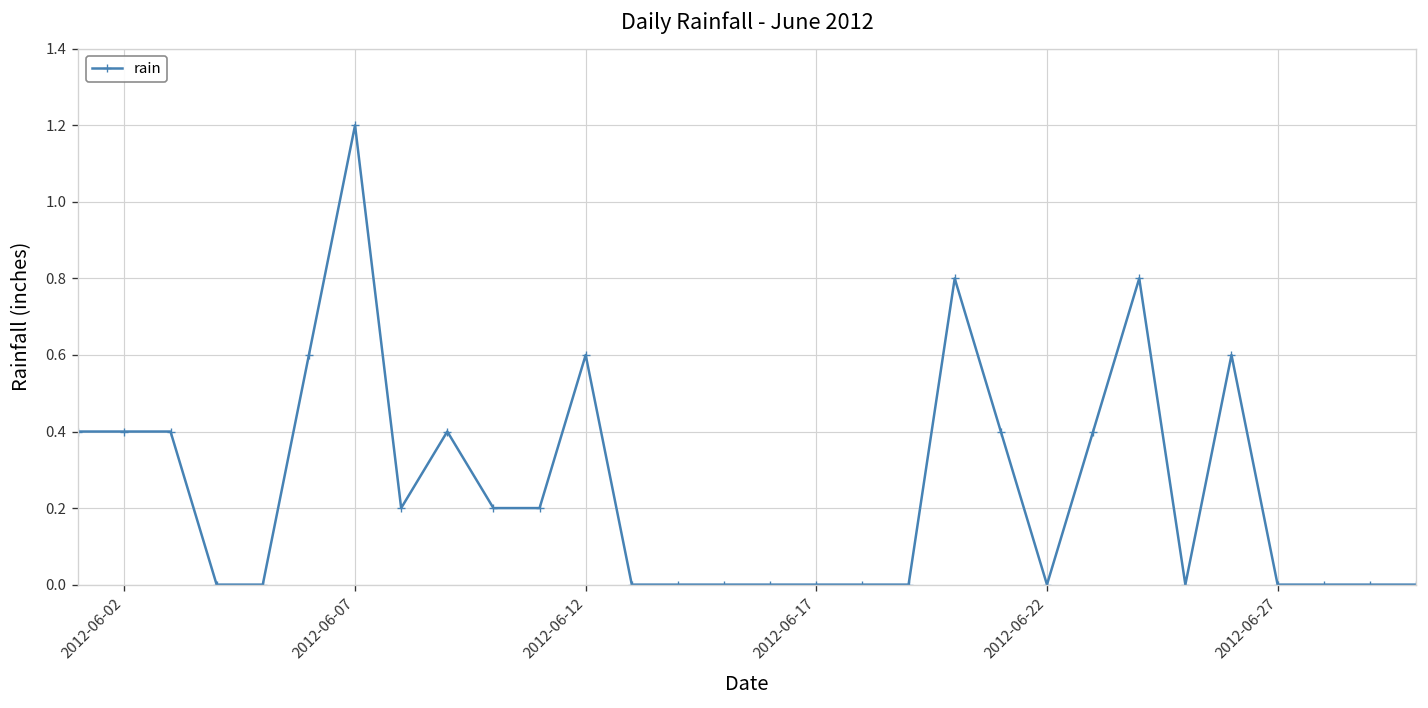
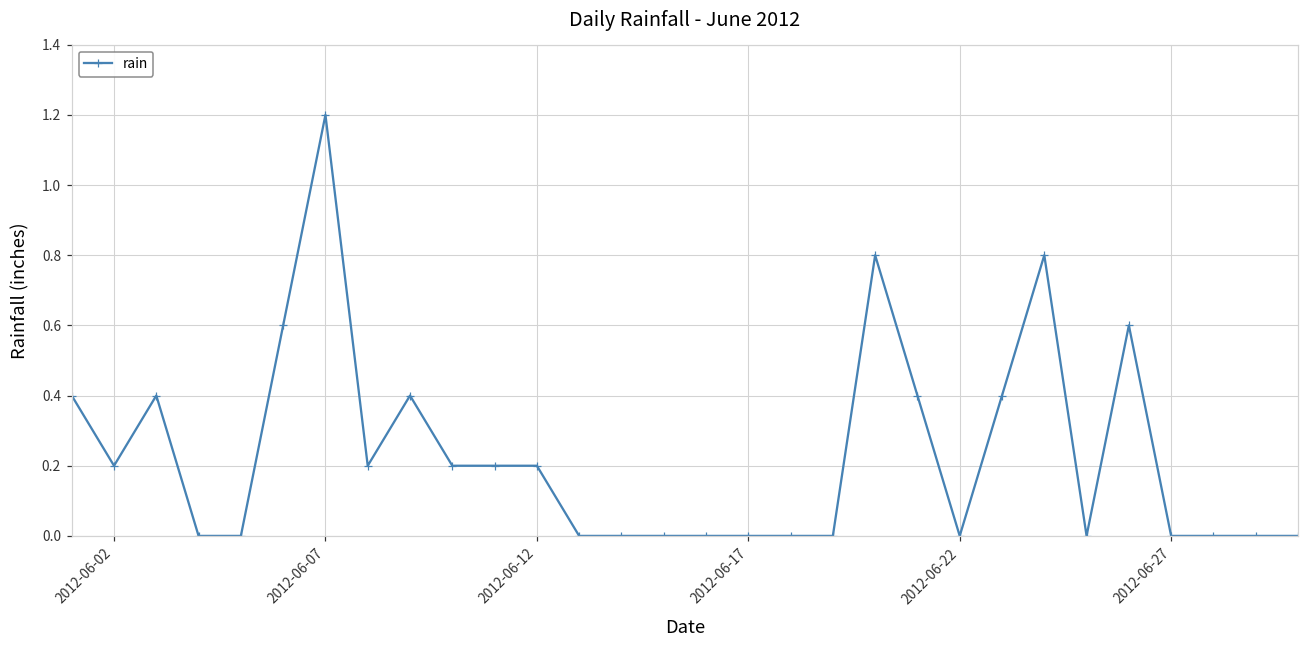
  {
-   "2012-06-02": 0.4,
+   "2012-06-02": 0.2,
    "2012-06-07": 1.2,
-   "2012-06-12": 0.6,
+   "2012-06-12": 0.2,
    "2012-06-17": 0.0,
    "2012-06-22": 0.0,
    "2012-06-27": 0.0
  }
